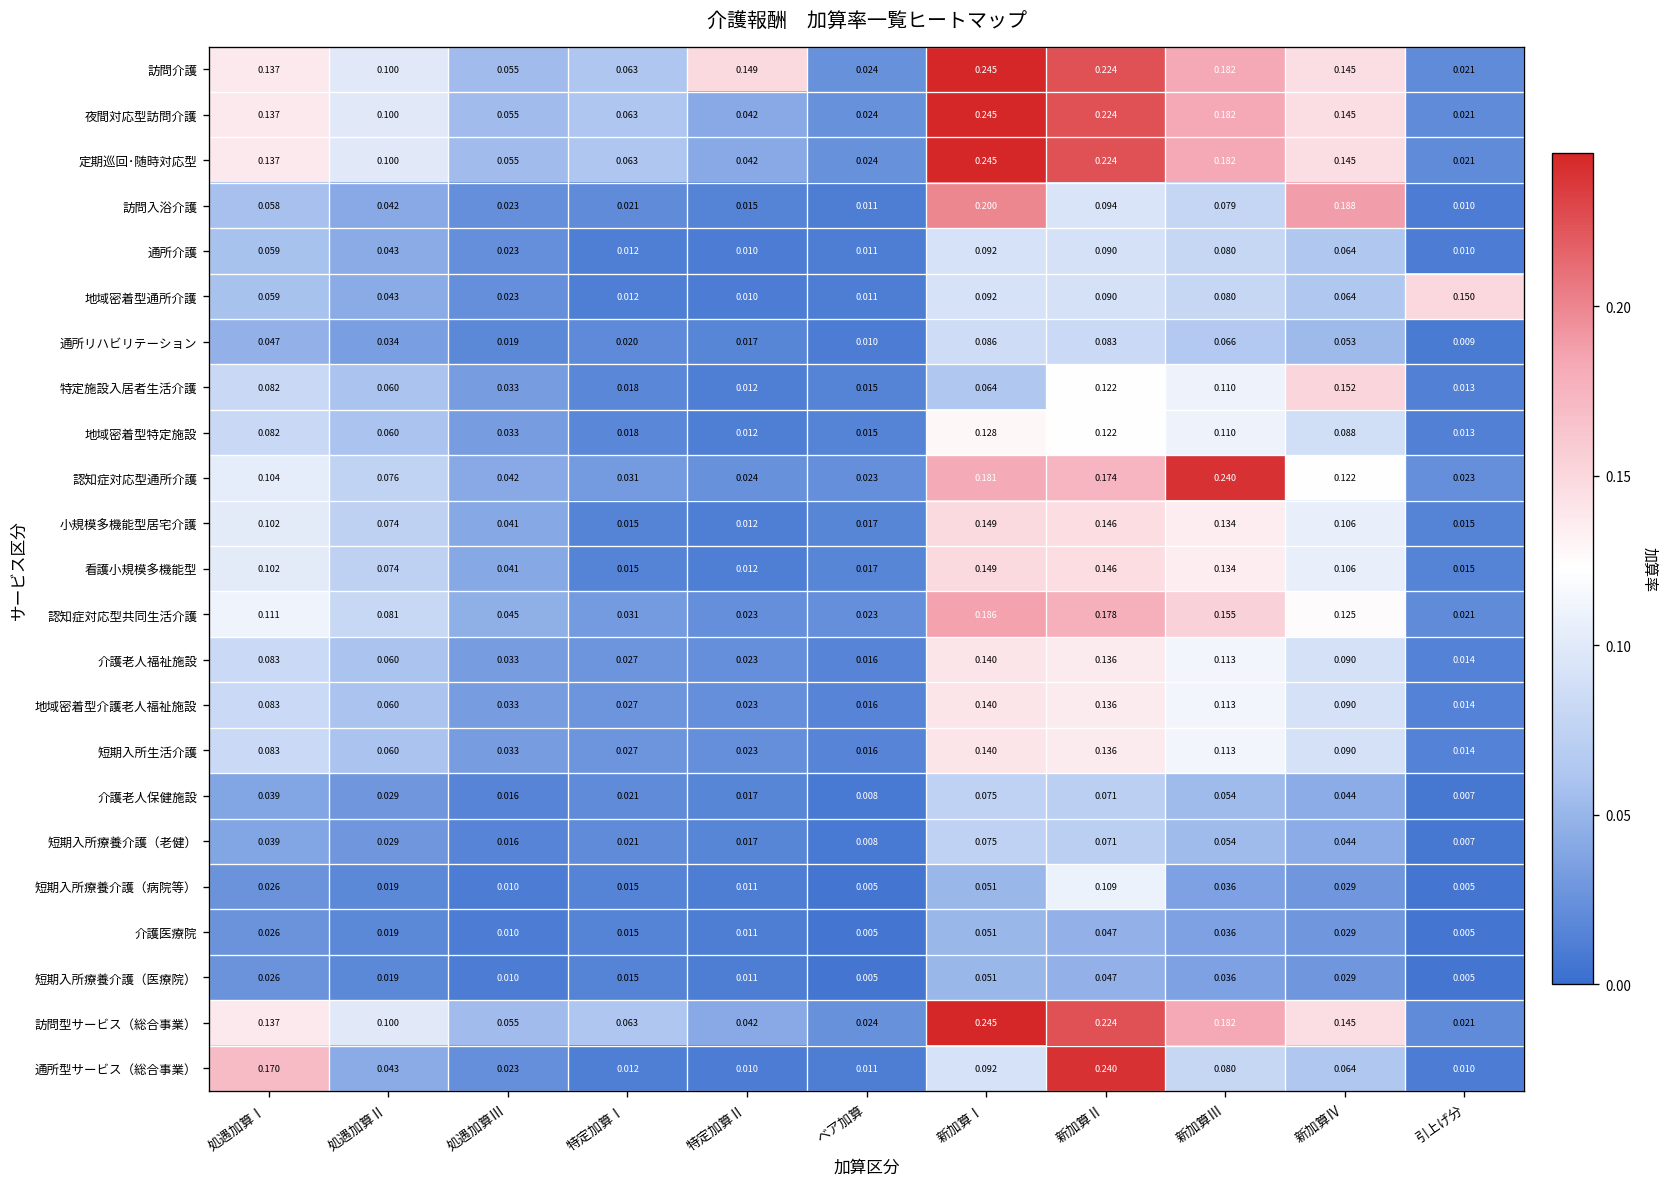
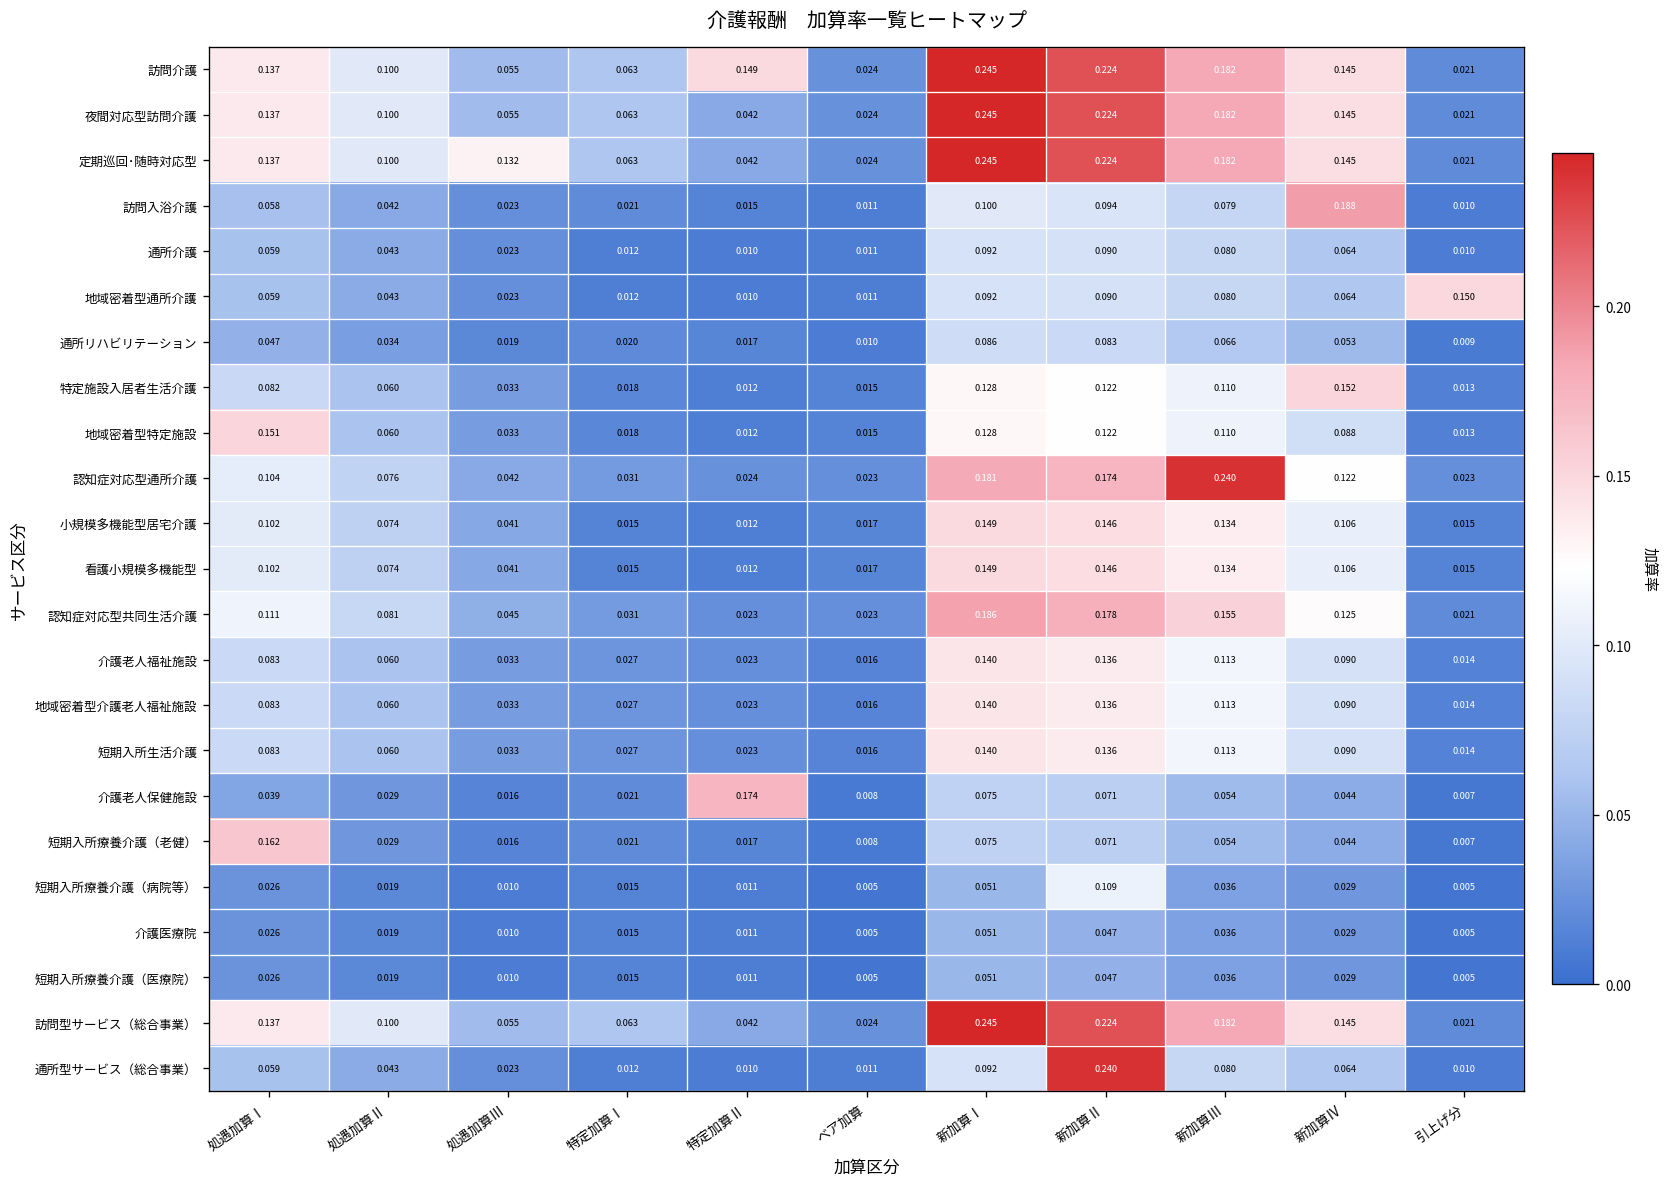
  {
    "定期巡回･随時対応型": {
      "処遇加算Ⅰ": 0.137,
      "処遇加算Ⅱ": 0.100,
-     "処遇加算Ⅲ": 0.055,
+     "処遇加算Ⅲ": 0.132,
      "特定加算Ⅰ": 0.063,
      "特定加算Ⅱ": 0.042,
      "ベア加算": 0.024,
      "新加算Ⅰ": 0.245,
      "新加算Ⅱ": 0.224,
      "新加算Ⅲ": 0.182,
      "新加算Ⅳ": 0.145,
      "引上げ分": 0.021
    },
    "訪問入浴介護": {
      "処遇加算Ⅰ": 0.058,
      "処遇加算Ⅱ": 0.042,
      "処遇加算Ⅲ": 0.023,
      "特定加算Ⅰ": 0.021,
      "特定加算Ⅱ": 0.015,
      "ベア加算": 0.011,
-     "新加算Ⅰ": 0.200,
+     "新加算Ⅰ": 0.100,
      "新加算Ⅱ": 0.094,
      "新加算Ⅲ": 0.079,
      "新加算Ⅳ": 0.188,
      "引上げ分": 0.010
    },
    "特定施設入居者生活介護": {
      "処遇加算Ⅰ": 0.082,
      "処遇加算Ⅱ": 0.060,
      "処遇加算Ⅲ": 0.033,
      "特定加算Ⅰ": 0.018,
      "特定加算Ⅱ": 0.012,
      "ベア加算": 0.015,
-     "新加算Ⅰ": 0.064,
+     "新加算Ⅰ": 0.128,
      "新加算Ⅱ": 0.122,
      "新加算Ⅲ": 0.110,
      "新加算Ⅳ": 0.152,
      "引上げ分": 0.013
    },
    "地域密着型特定施設": {
-     "処遇加算Ⅰ": 0.082,
+     "処遇加算Ⅰ": 0.151,
      "処遇加算Ⅱ": 0.060,
      "処遇加算Ⅲ": 0.033,
      "特定加算Ⅰ": 0.018,
      "特定加算Ⅱ": 0.012,
      "ベア加算": 0.015,
      "新加算Ⅰ": 0.128,
      "新加算Ⅱ": 0.122,
      "新加算Ⅲ": 0.110,
      "新加算Ⅳ": 0.088,
      "引上げ分": 0.013
    },
    "介護老人保健施設": {
      "処遇加算Ⅰ": 0.039,
      "処遇加算Ⅱ": 0.029,
      "処遇加算Ⅲ": 0.016,
      "特定加算Ⅰ": 0.021,
-     "特定加算Ⅱ": 0.017,
+     "特定加算Ⅱ": 0.174,
      "ベア加算": 0.008,
      "新加算Ⅰ": 0.075,
      "新加算Ⅱ": 0.071,
      "新加算Ⅲ": 0.054,
      "新加算Ⅳ": 0.044,
      "引上げ分": 0.007
    },
    "短期入所療養介護（老健）": {
-     "処遇加算Ⅰ": 0.039,
+     "処遇加算Ⅰ": 0.162,
      "処遇加算Ⅱ": 0.029,
      "処遇加算Ⅲ": 0.016,
      "特定加算Ⅰ": 0.021,
      "特定加算Ⅱ": 0.017,
      "ベア加算": 0.008,
      "新加算Ⅰ": 0.075,
      "新加算Ⅱ": 0.071,
      "新加算Ⅲ": 0.054,
      "新加算Ⅳ": 0.044,
      "引上げ分": 0.007
    },
    "通所型サービス（総合事業）": {
-     "処遇加算Ⅰ": 0.170,
+     "処遇加算Ⅰ": 0.059,
      "処遇加算Ⅱ": 0.043,
      "処遇加算Ⅲ": 0.023,
      "特定加算Ⅰ": 0.012,
      "特定加算Ⅱ": 0.010,
      "ベア加算": 0.011,
      "新加算Ⅰ": 0.092,
      "新加算Ⅱ": 0.240,
      "新加算Ⅲ": 0.080,
      "新加算Ⅳ": 0.064,
      "引上げ分": 0.010
    }
  }
